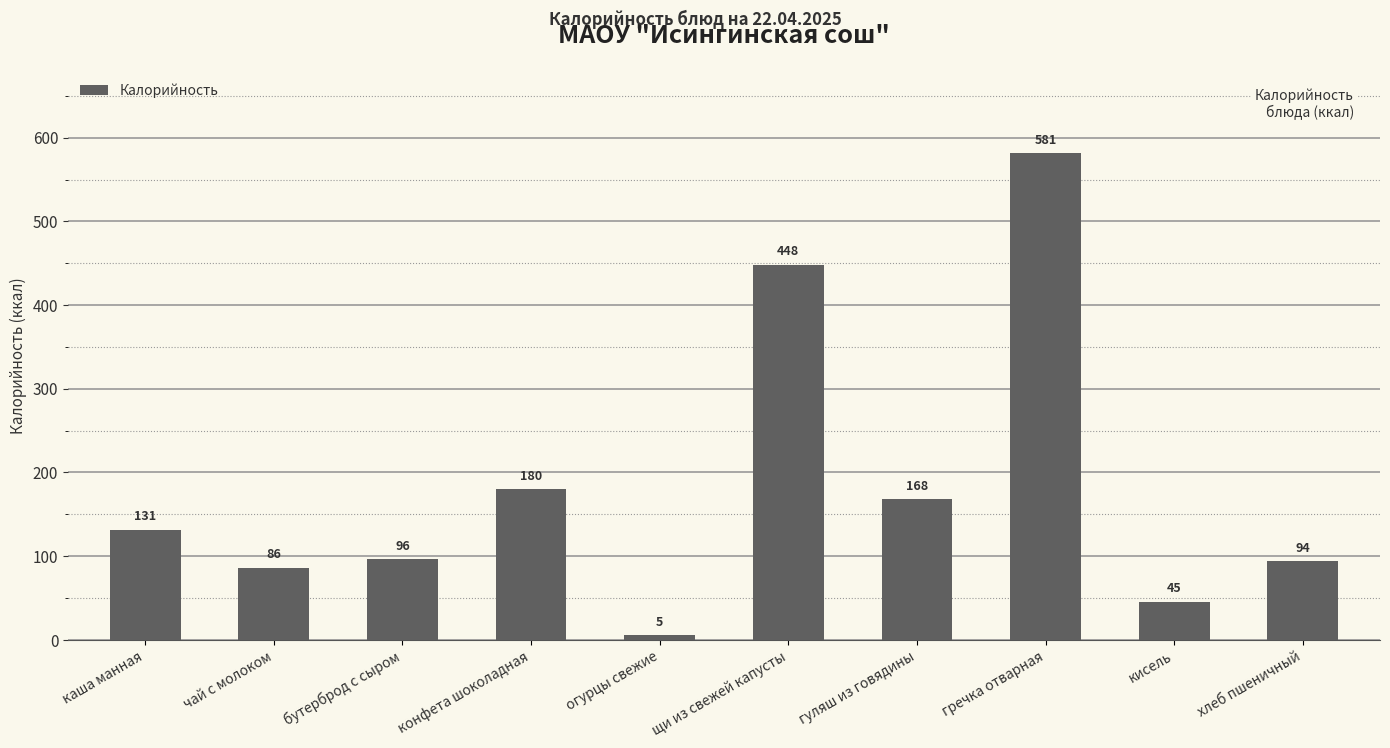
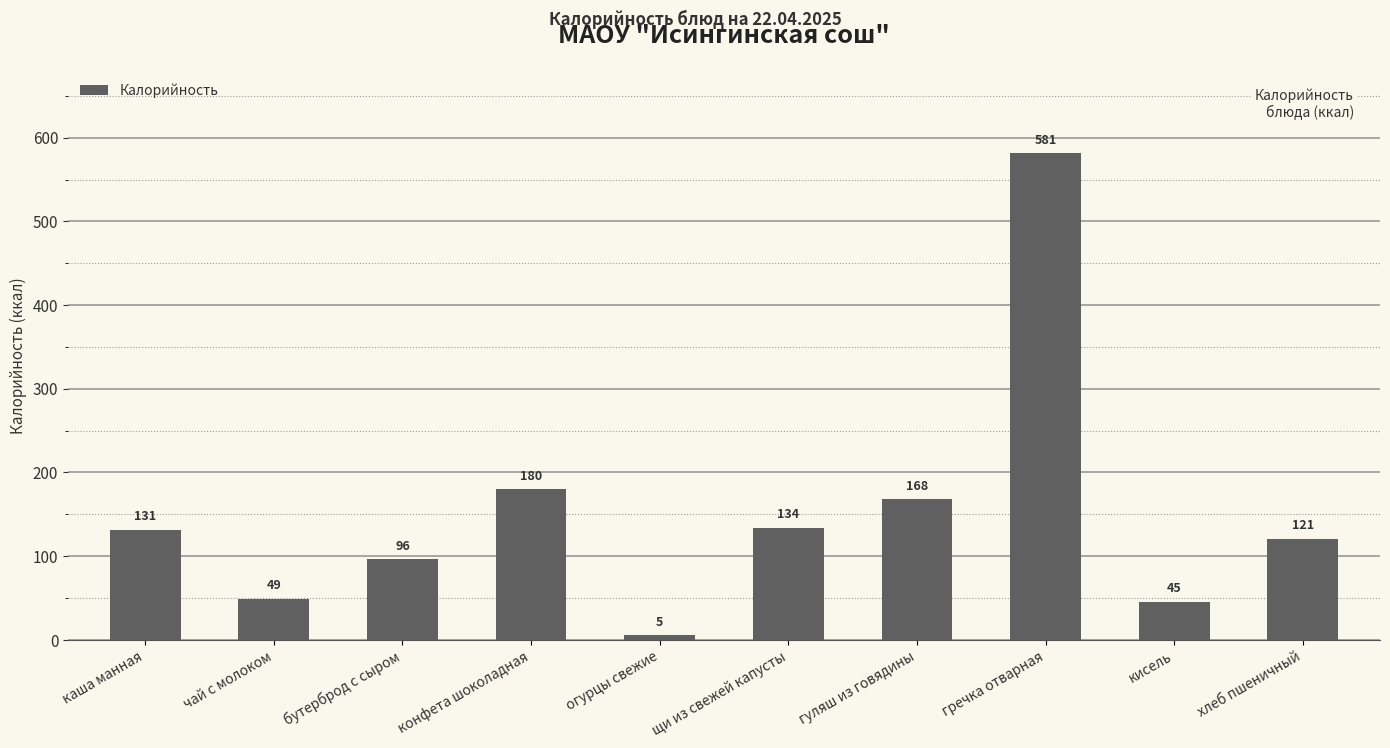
  {
    "каша манная": 131,
-   "чай с молоком": 86,
+   "чай с молоком": 49,
    "бутерброд с сыром": 96,
    "конфета шоколадная": 180,
    "огурцы свежие": 5,
-   "щи из свежей капусты": 448,
+   "щи из свежей капусты": 134,
    "гуляш из говядины": 168,
    "гречка отварная": 581,
    "кисель": 45,
-   "хлеб пшеничный": 94
+   "хлеб пшеничный": 121
  }
